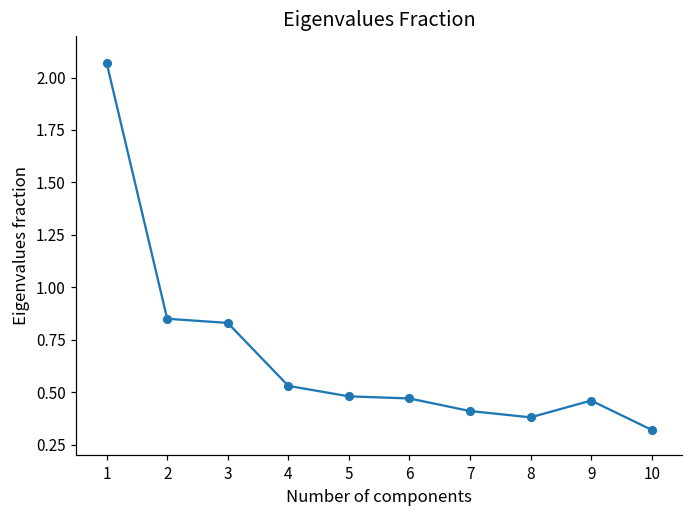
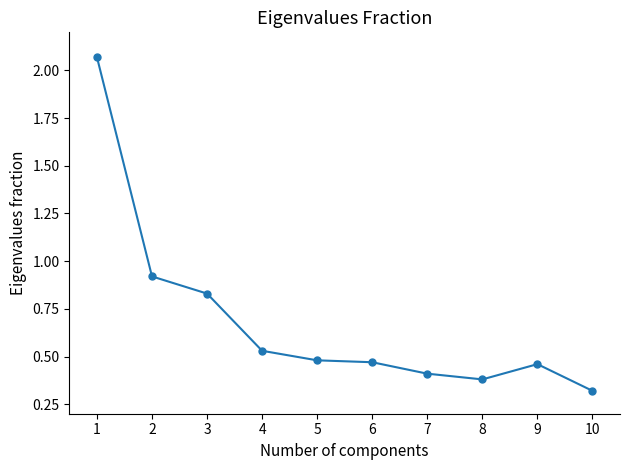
  {
    "1": 2.07,
-   "2": 0.85,
+   "2": 0.92,
    "3": 0.83,
    "4": 0.53,
    "5": 0.48,
    "6": 0.47,
    "7": 0.41,
    "8": 0.38,
    "9": 0.46,
    "10": 0.32
  }
